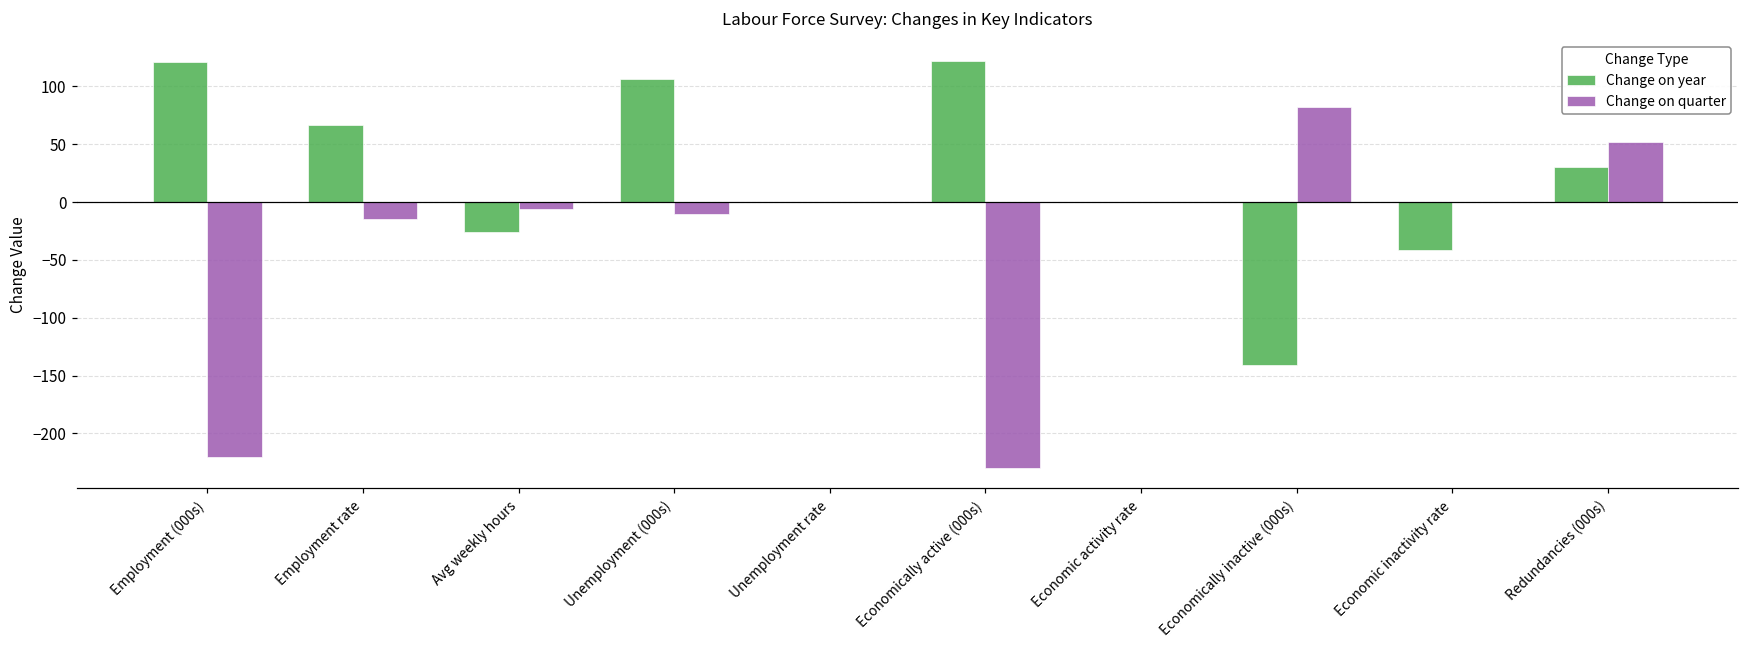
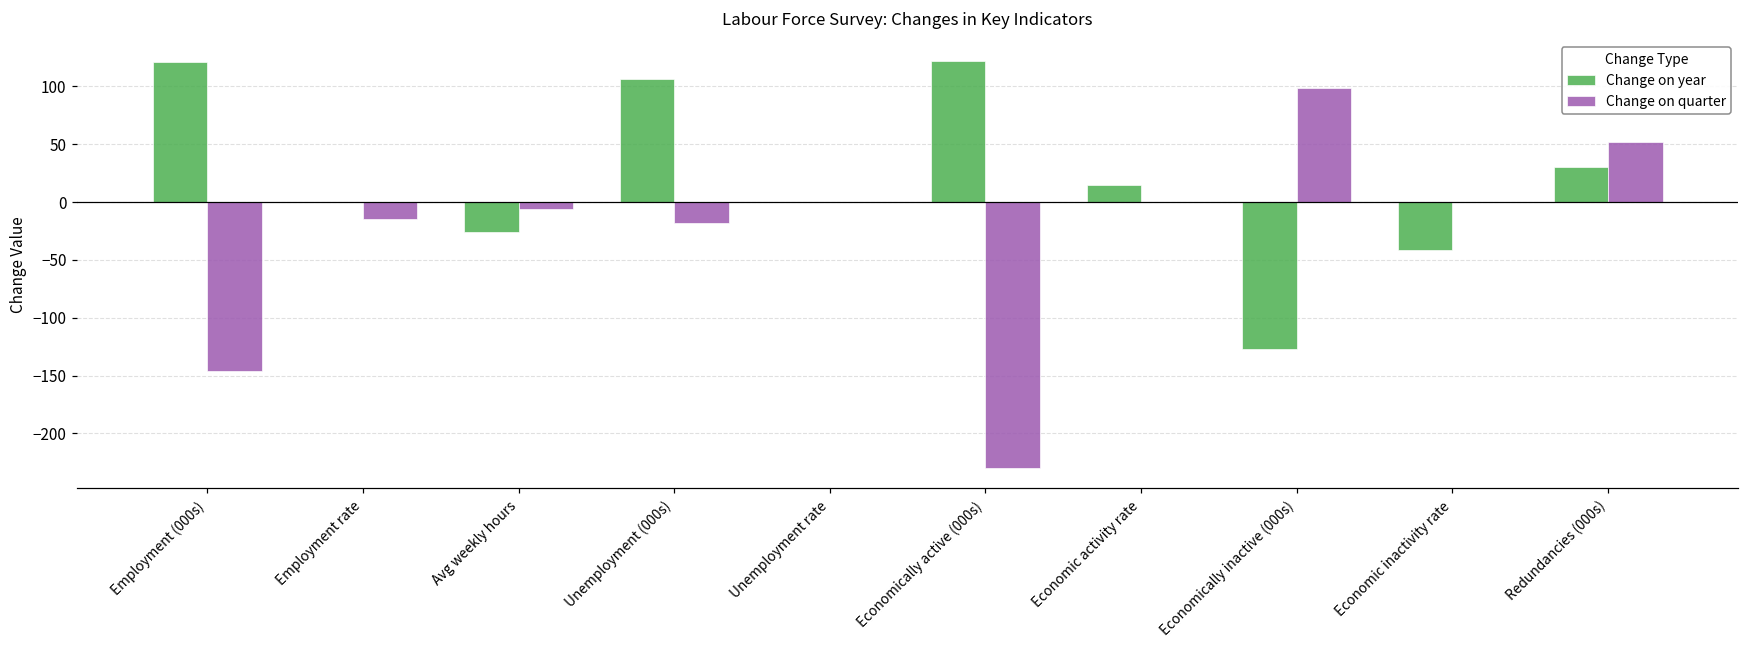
  {
    "Change on year": {
      "Employment (000s)": 121,
-     "Employment rate": 67,
+     "Employment rate": 0,
      "Avg weekly hours": -26,
      "Unemployment (000s)": 106,
      "Unemployment rate": 0,
      "Economically active (000s)": 122,
-     "Economic activity rate": 0,
-     "Economically inactive (000s)": -141,
+     "Economic activity rate": 15,
+     "Economically inactive (000s)": -127,
      "Economic inactivity rate": -42,
      "Redundancies (000s)": 30
    },
    "Change on quarter": {
-     "Employment (000s)": -220,
+     "Employment (000s)": -146,
      "Employment rate": -15,
      "Avg weekly hours": -6,
-     "Unemployment (000s)": -10,
+     "Unemployment (000s)": -18,
      "Unemployment rate": 0,
      "Economically active (000s)": -230,
-     "Economically inactive (000s)": 82,
+     "Economically inactive (000s)": 99,
      "Redundancies (000s)": 52
    }
  }
